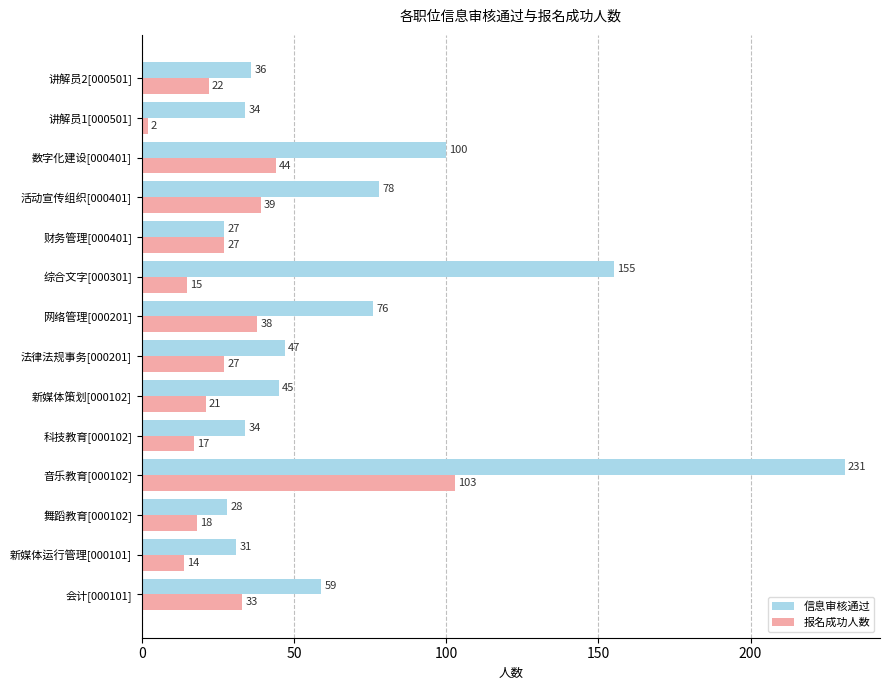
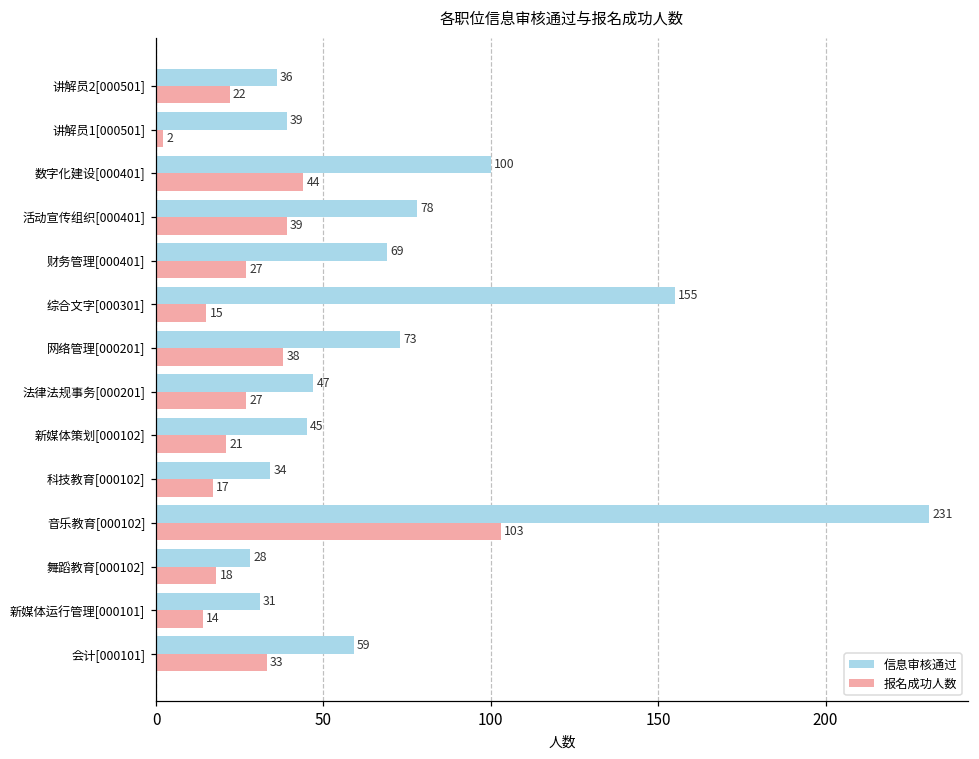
  {
    "信息审核通过": {
      "讲解员2[000501]": 36,
-     "讲解员1[000501]": 34,
+     "讲解员1[000501]": 39,
      "数字化建设[000401]": 100,
      "活动宣传组织[000401]": 78,
-     "财务管理[000401]": 27,
+     "财务管理[000401]": 69,
      "综合文字[000301]": 155,
-     "网络管理[000201]": 76,
+     "网络管理[000201]": 73,
      "法律法规事务[000201]": 47,
      "新媒体策划[000102]": 45,
      "科技教育[000102]": 34,
      "音乐教育[000102]": 231,
      "舞蹈教育[000102]": 28,
      "新媒体运行管理[000101]": 31,
      "会计[000101]": 59
    },
    "报名成功人数": {
      "讲解员2[000501]": 22,
      "讲解员1[000501]": 2,
      "数字化建设[000401]": 44,
      "活动宣传组织[000401]": 39,
      "财务管理[000401]": 27,
      "综合文字[000301]": 15,
      "网络管理[000201]": 38,
      "法律法规事务[000201]": 27,
      "新媒体策划[000102]": 21,
      "科技教育[000102]": 17,
      "音乐教育[000102]": 103,
      "舞蹈教育[000102]": 18,
      "新媒体运行管理[000101]": 14,
      "会计[000101]": 33
    }
  }
